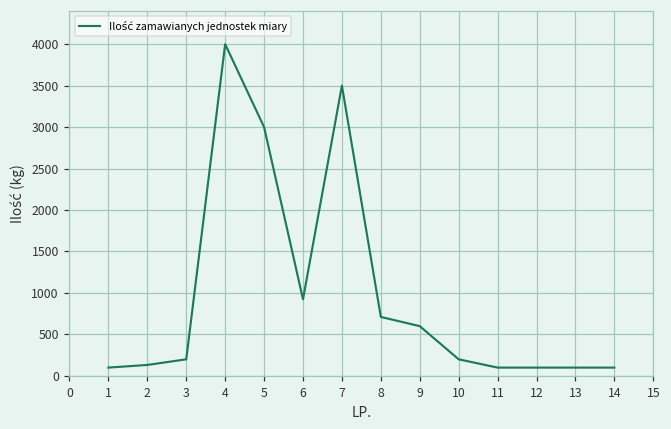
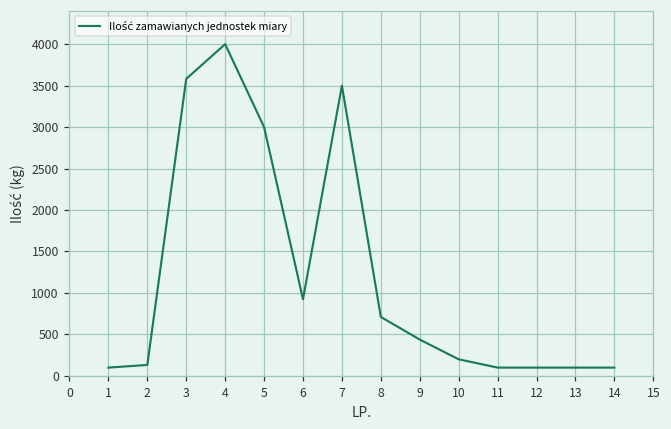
  {
    "1": 100,
    "2": 100,
-   "3": 200,
+   "3": 3600,
    "4": 4000,
    "5": 3000,
    "6": 900,
    "7": 3500,
    "8": 700,
-   "9": 600,
+   "9": 400,
    "10": 200,
    "11": 100,
    "12": 100,
    "13": 100,
    "14": 100
  }
